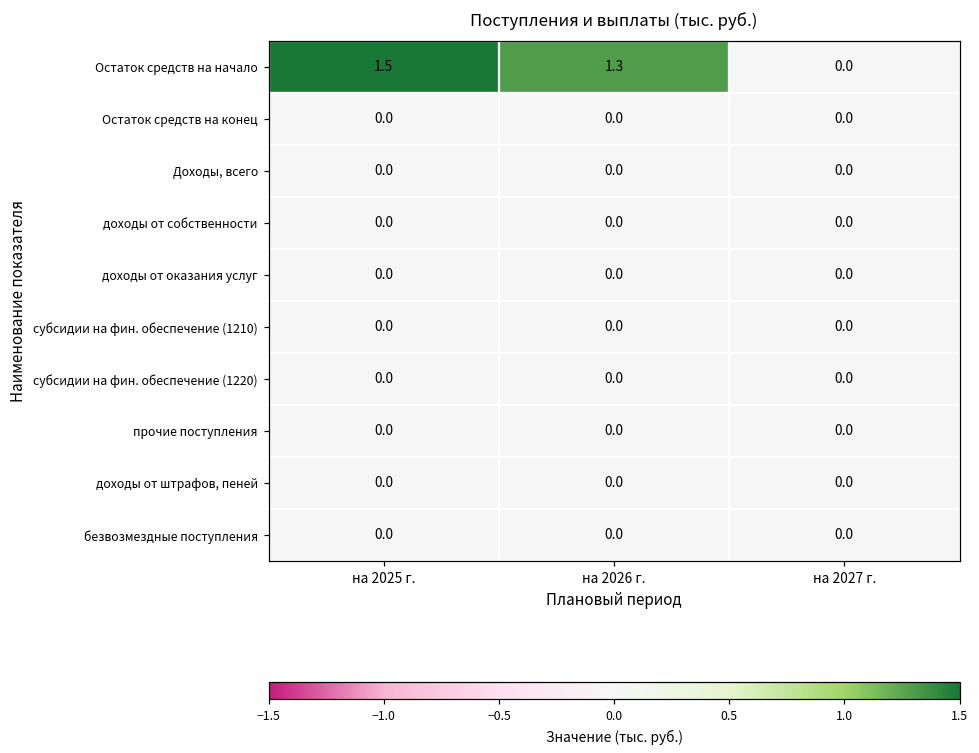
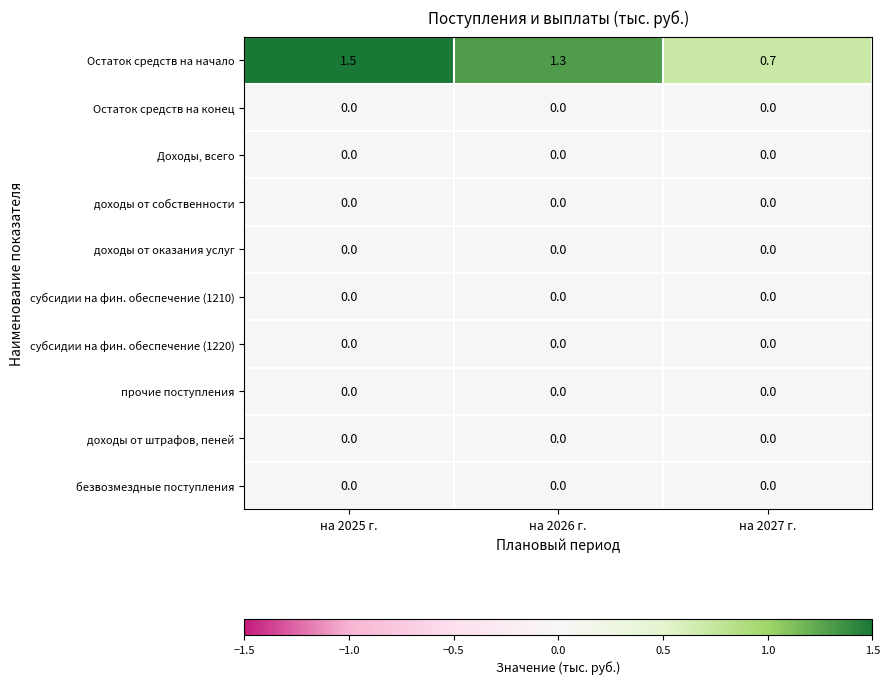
  {
    "Остаток средств на начало": {
      "на 2025 г.": 1.5,
      "на 2026 г.": 1.3,
-     "на 2027 г.": 0.0
+     "на 2027 г.": 0.7
    },
    "Остаток средств на конец": {
      "на 2025 г.": 0.0,
      "на 2026 г.": 0.0,
      "на 2027 г.": 0.0
    },
    "Доходы, всего": {
      "на 2025 г.": 0.0,
      "на 2026 г.": 0.0,
      "на 2027 г.": 0.0
    },
    "доходы от собственности": {
      "на 2025 г.": 0.0,
      "на 2026 г.": 0.0,
      "на 2027 г.": 0.0
    },
    "доходы от оказания услуг": {
      "на 2025 г.": 0.0,
      "на 2026 г.": 0.0,
      "на 2027 г.": 0.0
    },
    "субсидии на фин. обеспечение (1210)": {
      "на 2025 г.": 0.0,
      "на 2026 г.": 0.0,
      "на 2027 г.": 0.0
    },
    "субсидии на фин. обеспечение (1220)": {
      "на 2025 г.": 0.0,
      "на 2026 г.": 0.0,
      "на 2027 г.": 0.0
    },
    "прочие поступления": {
      "на 2025 г.": 0.0,
      "на 2026 г.": 0.0,
      "на 2027 г.": 0.0
    },
    "доходы от штрафов, пеней": {
      "на 2025 г.": 0.0,
      "на 2026 г.": 0.0,
      "на 2027 г.": 0.0
    },
    "безвозмездные поступления": {
      "на 2025 г.": 0.0,
      "на 2026 г.": 0.0,
      "на 2027 г.": 0.0
    }
  }
